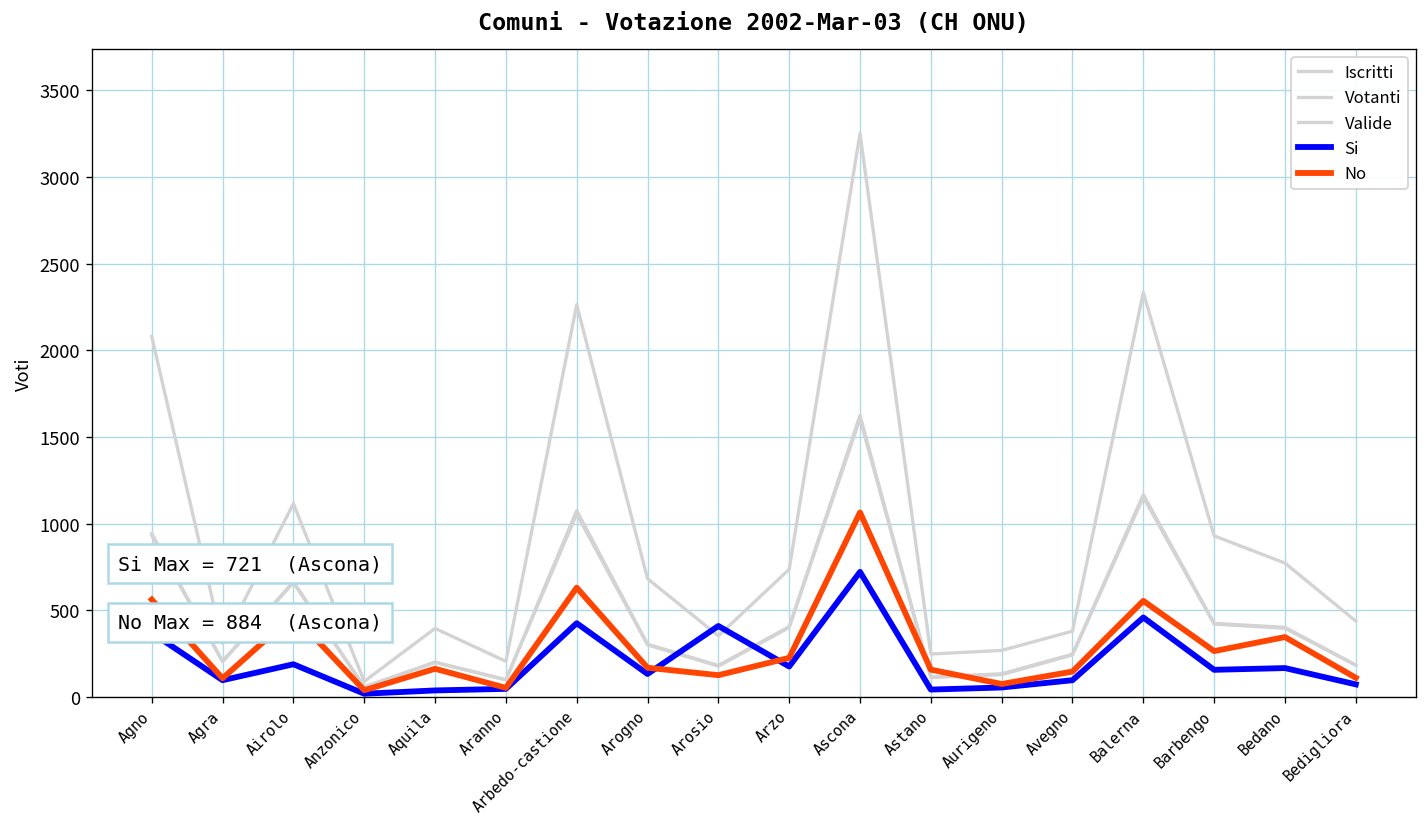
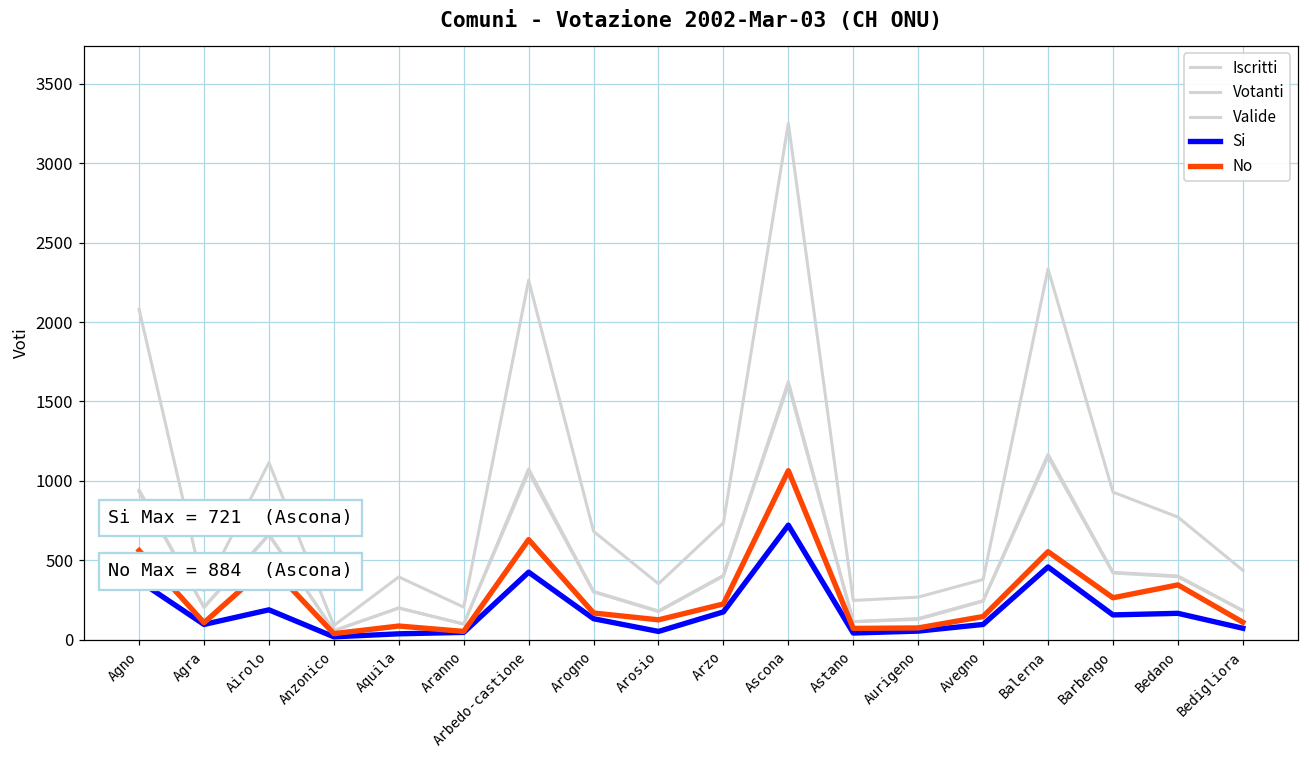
  {
    "Si": {
      "Airolo": 190,
      "Anzonico": 20,
      "Aquila": 40,
      "Arbedo-castione": 430,
      "Arogno": 130,
-     "Arosio": 410,
+     "Arosio": 50,
      "Arzo": 180,
      "Ascona": 720,
      "Astano": 40,
      "Aurigeno": 50,
      "Avegno": 100,
      "Balerna": 460,
      "Barbengo": 160,
      "Bedano": 170,
      "Bedigliora": 70
    },
    "No": {
      "Agno": 560,
      "Anzonico": 40,
-     "Aquila": 160,
+     "Aquila": 90,
      "Arbedo-castione": 630,
      "Arogno": 170,
      "Arosio": 130,
      "Arzo": 230,
      "Ascona": 1060,
-     "Astano": 160,
+     "Astano": 70,
      "Aurigeno": 70,
      "Avegno": 150,
      "Balerna": 550,
      "Barbengo": 260,
      "Bedano": 350,
      "Bedigliora": 110
    }
  }
